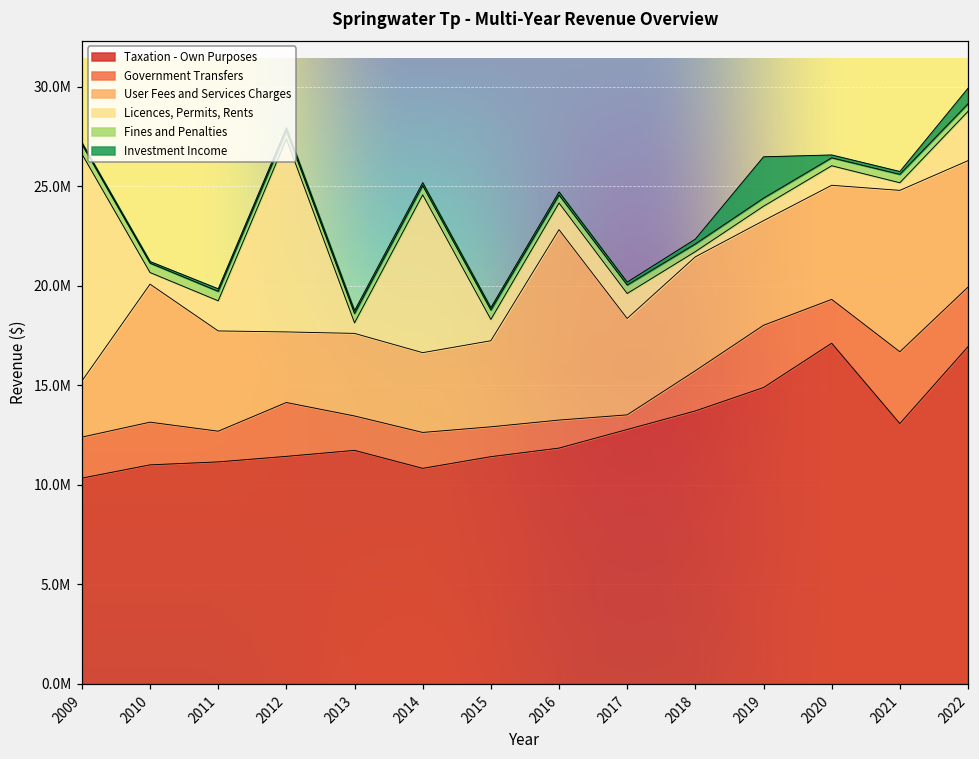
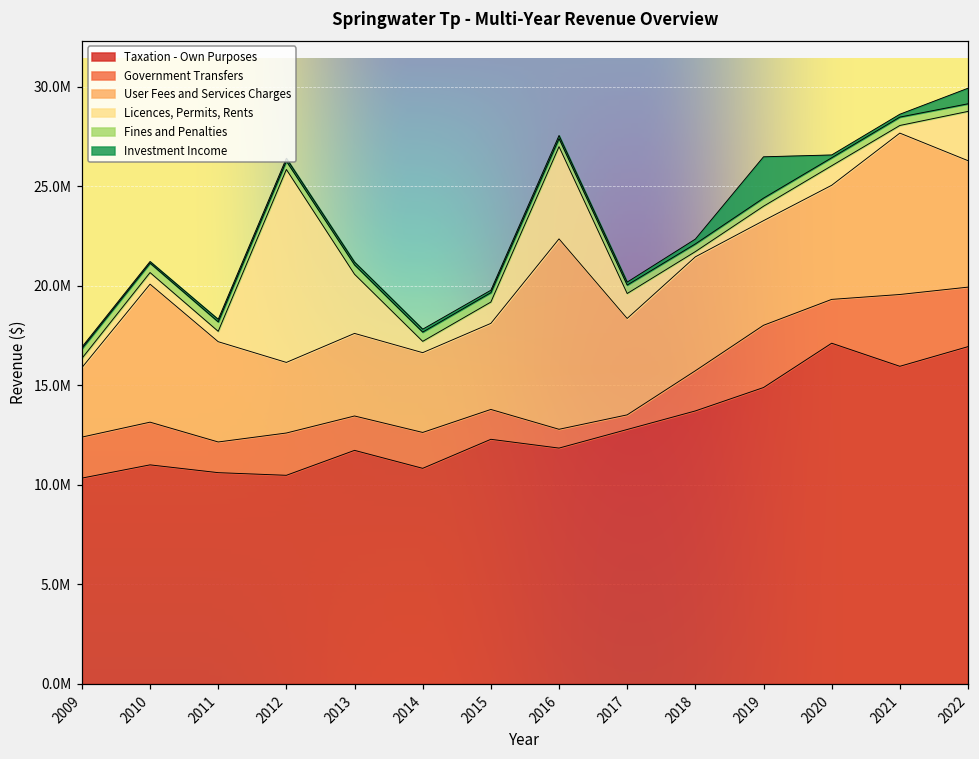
  {
    "Taxation - Own Purposes": {
      "2009": 10300000,
      "2010": 11000000,
-     "2011": 11200000,
-     "2012": 11400000,
+     "2011": 10600000,
+     "2012": 10500000,
      "2013": 11700000,
      "2014": 10800000,
-     "2015": 11400000,
+     "2015": 12300000,
      "2016": 11800000,
      "2017": 12800000,
      "2018": 13700000,
      "2019": 14900000,
      "2020": 17100000,
-     "2021": 13100000,
+     "2021": 16000000,
      "2022": 16900000
    },
    "Government Transfers": {
      "2009": 2100000,
      "2010": 2100000,
      "2011": 1500000,
-     "2012": 2700000,
+     "2012": 2100000,
      "2013": 1700000,
      "2014": 1800000,
      "2015": 1500000,
-     "2016": 1400000,
+     "2016": 900000,
      "2017": 700000,
      "2018": 2000000,
      "2019": 3100000,
      "2020": 2200000,
      "2021": 3600000,
      "2022": 3000000
    },
    "User Fees and Services Charges": {
-     "2009": 2800000,
+     "2009": 3500000,
      "2010": 6900000,
      "2011": 5000000,
      "2012": 3500000,
      "2013": 4100000,
      "2014": 4000000,
      "2015": 4300000,
      "2016": 9600000,
      "2017": 4800000,
      "2018": 5700000,
      "2019": 5300000,
      "2020": 5700000,
      "2021": 8100000,
      "2022": 6400000
    },
    "Licences, Permits, Rents": {
-     "2009": 11400000,
+     "2009": 500000,
      "2010": 600000,
-     "2011": 1500000,
-     "2013": 500000,
-     "2014": 7900000,
+     "2011": 500000,
+     "2013": 3000000,
+     "2014": 600000,
      "2015": 1100000,
-     "2016": 1300000,
+     "2016": 4600000,
      "2017": 1300000,
      "2018": 300000,
      "2019": 700000,
      "2020": 1000000,
      "2021": 400000,
      "2022": 2500000
    },
    "Fines and Penalties": {
      "2013": 500000,
      "2014": 500000,
      "2016": 400000,
      "2017": 400000,
      "2018": 400000,
      "2019": 400000,
      "2022": 400000
    },
    "Investment Income": {
      "2013": 100000,
      "2014": 100000,
      "2016": 200000,
      "2017": 100000,
      "2018": 200000,
      "2019": 2100000,
      "2022": 800000
    }
  }
